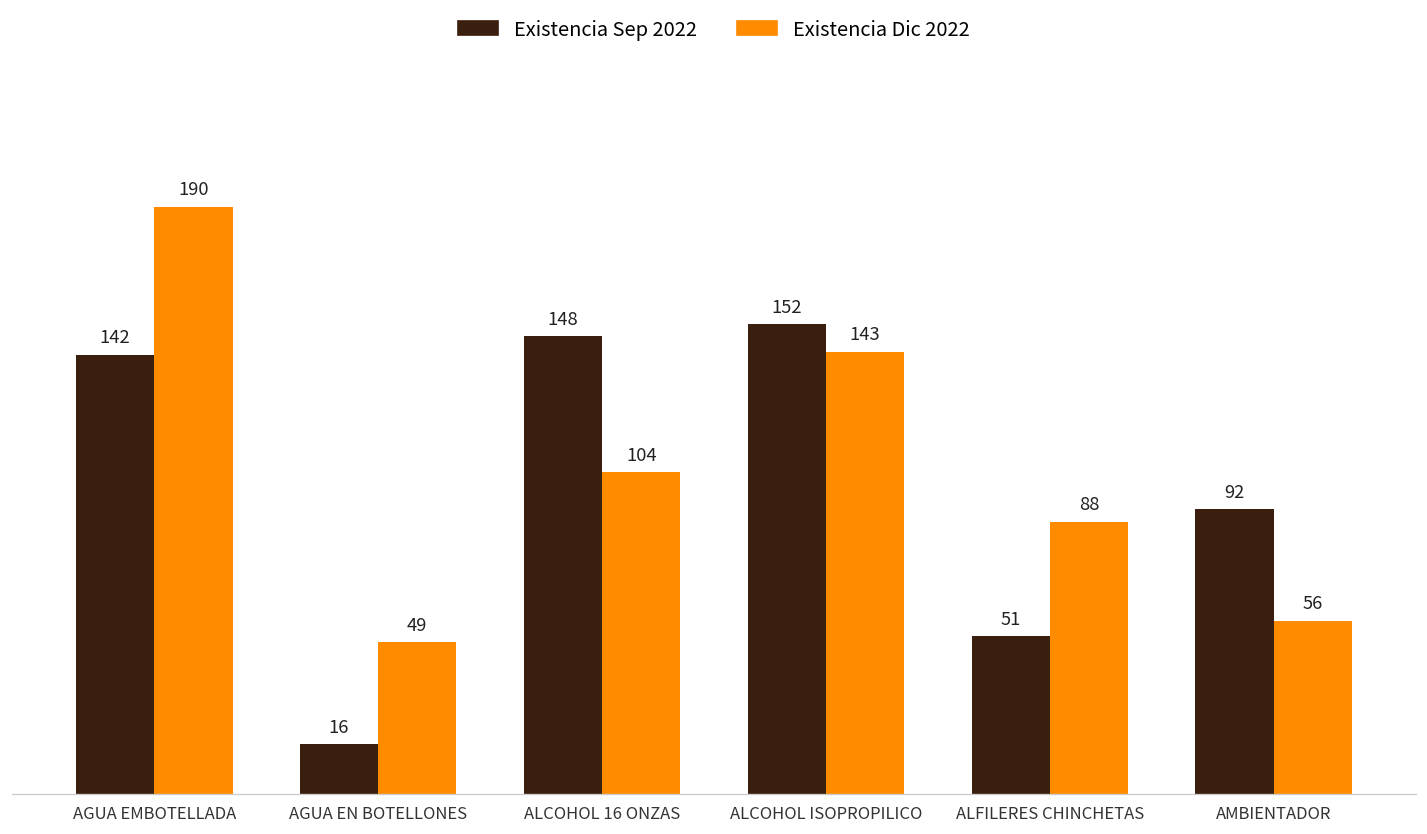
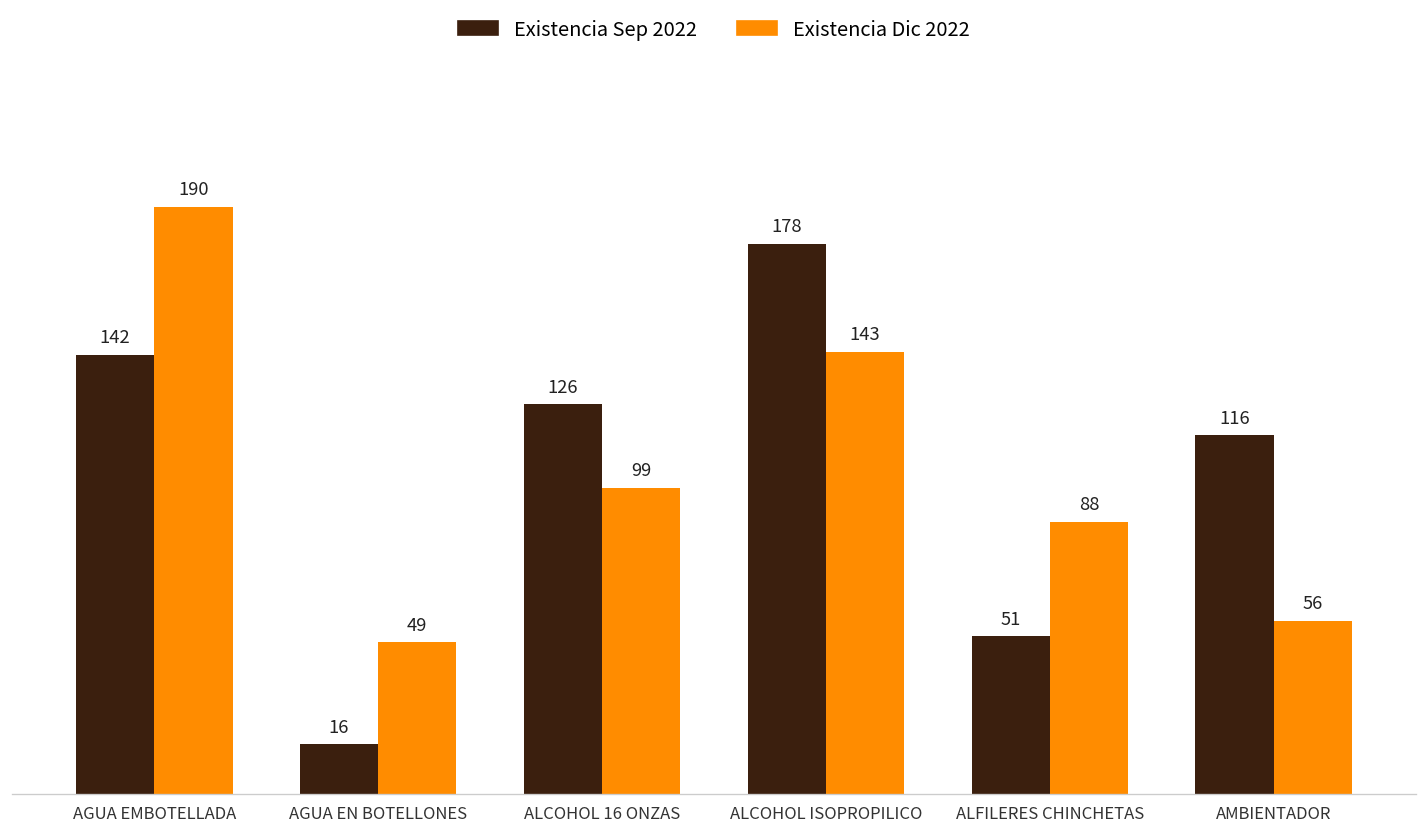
  {
    "Existencia Sep 2022": {
      "AGUA EMBOTELLADA": 142,
      "AGUA EN BOTELLONES": 16,
-     "ALCOHOL 16 ONZAS": 148,
-     "ALCOHOL ISOPROPILICO": 152,
+     "ALCOHOL 16 ONZAS": 126,
+     "ALCOHOL ISOPROPILICO": 178,
      "ALFILERES CHINCHETAS": 51,
-     "AMBIENTADOR": 92
+     "AMBIENTADOR": 116
    },
    "Existencia Dic 2022": {
      "AGUA EMBOTELLADA": 190,
      "AGUA EN BOTELLONES": 49,
-     "ALCOHOL 16 ONZAS": 104,
+     "ALCOHOL 16 ONZAS": 99,
      "ALCOHOL ISOPROPILICO": 143,
      "ALFILERES CHINCHETAS": 88,
      "AMBIENTADOR": 56
    }
  }
